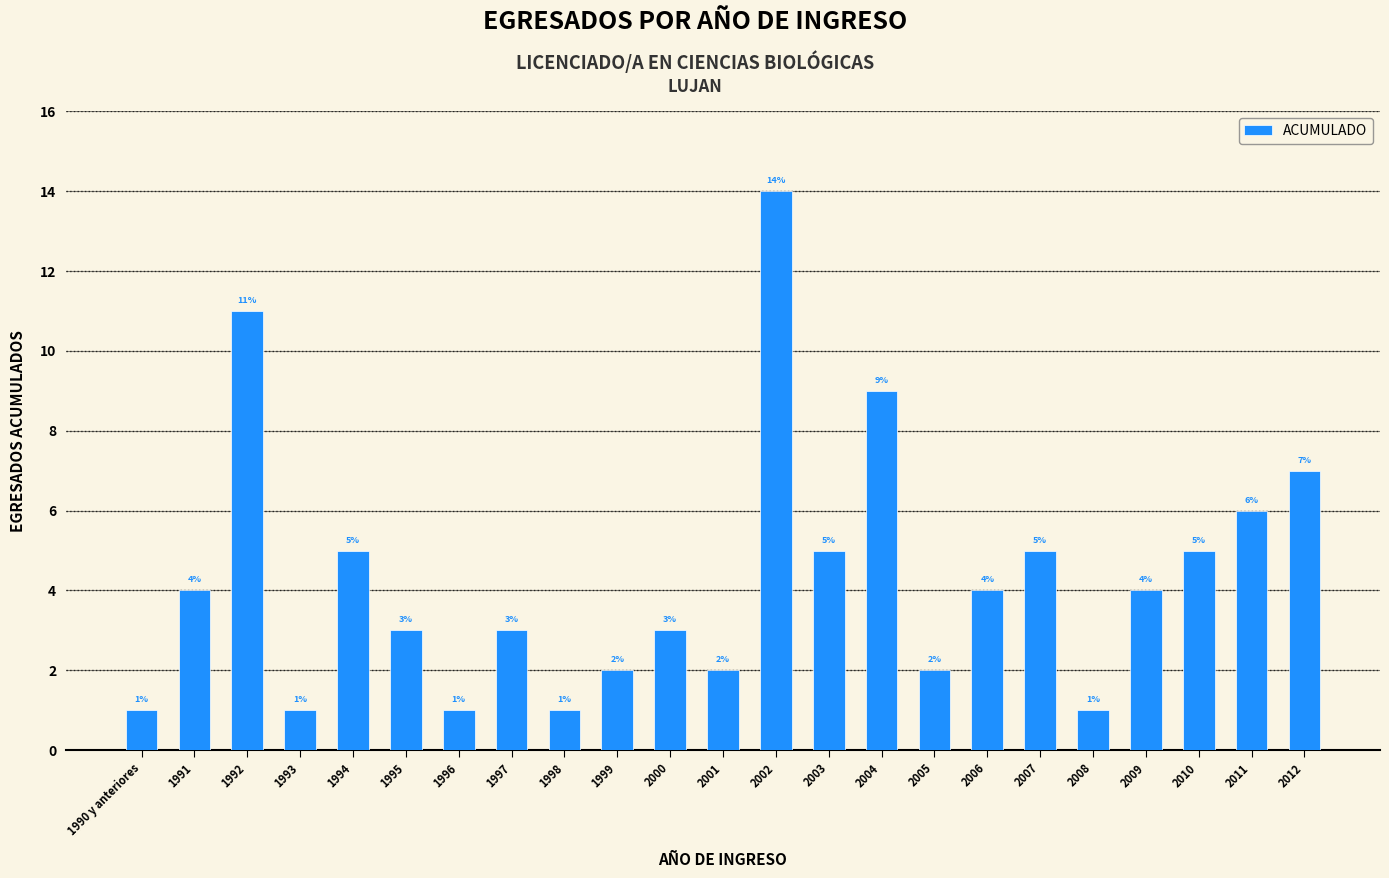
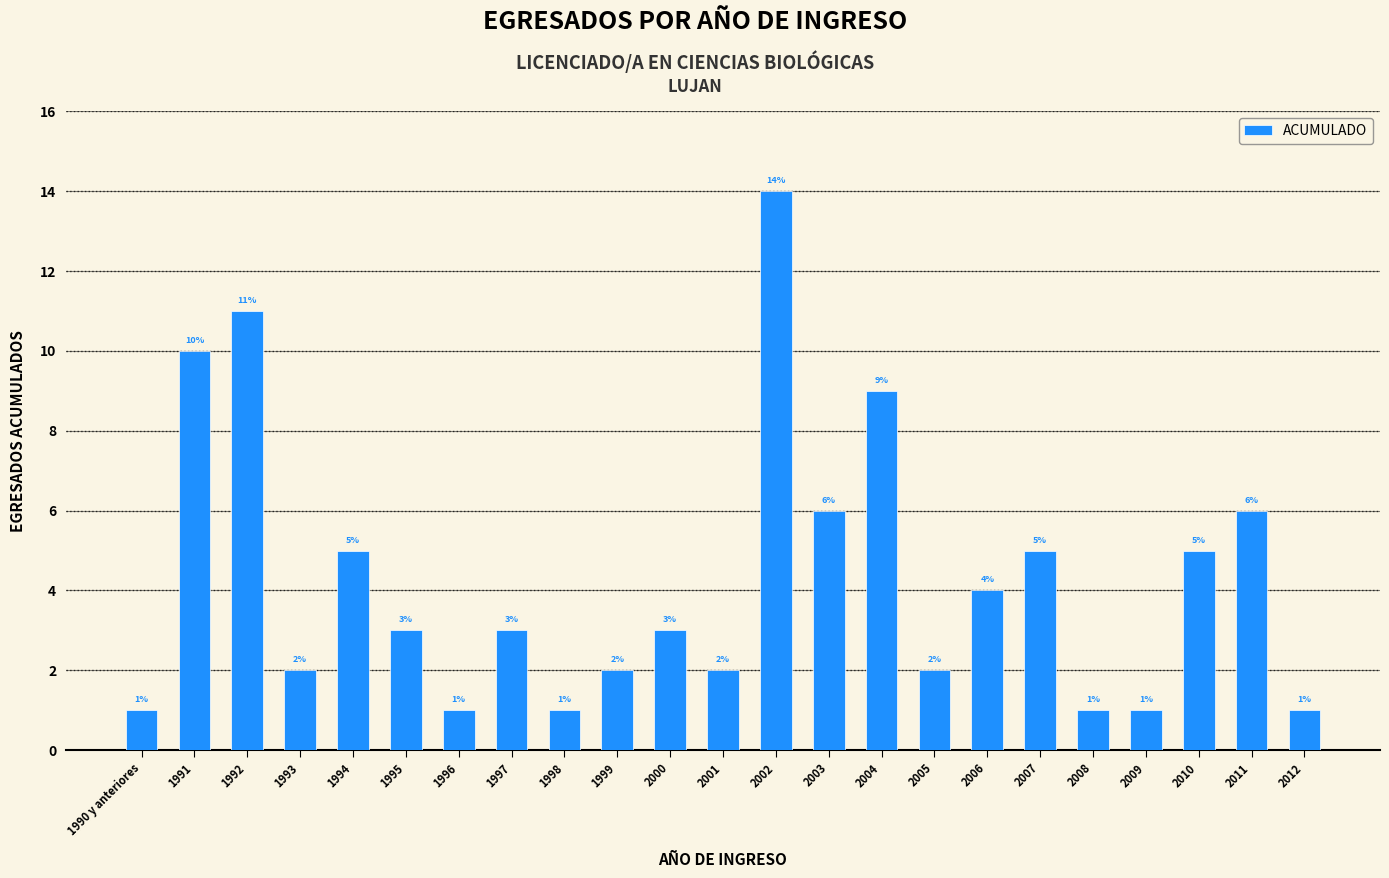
  {
    "1990 y anteriores": "1%",
-   "1991": "4%",
+   "1991": "10%",
    "1992": "11%",
-   "1993": "1%",
+   "1993": "2%",
    "1994": "5%",
    "1995": "3%",
    "1996": "1%",
    "1997": "3%",
    "1998": "1%",
    "1999": "2%",
    "2000": "3%",
    "2001": "2%",
    "2002": "14%",
-   "2003": "5%",
+   "2003": "6%",
    "2004": "9%",
    "2005": "2%",
    "2006": "4%",
    "2007": "5%",
    "2008": "1%",
-   "2009": "4%",
+   "2009": "1%",
    "2010": "5%",
    "2011": "6%",
-   "2012": "7%"
+   "2012": "1%"
  }
